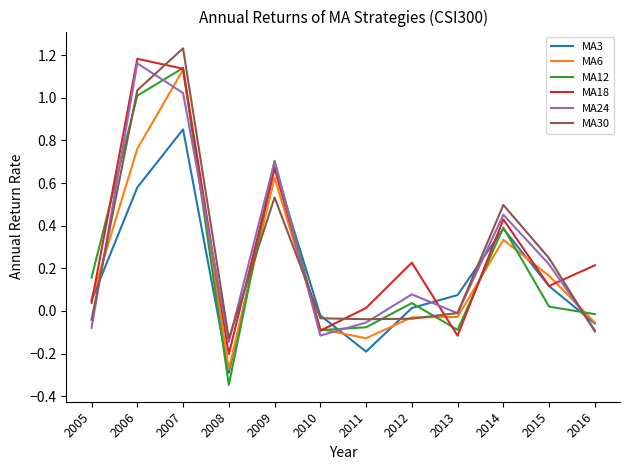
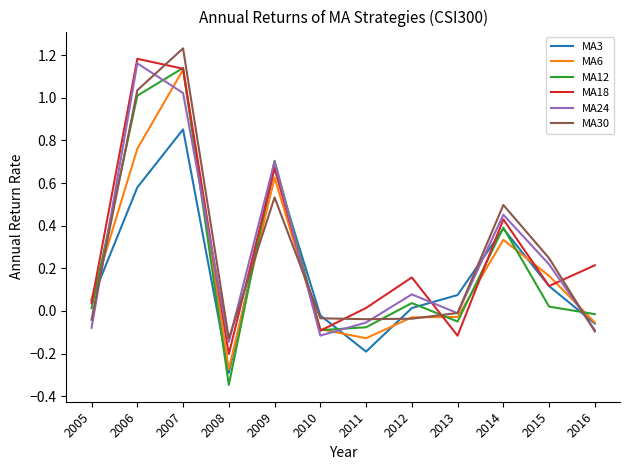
  {
    "MA3": {
      "2006": 0.58,
      "2007": 0.85,
      "2008": -0.29,
      "2010": -0.02,
      "2011": -0.19,
      "2012": 0.01,
      "2013": 0.07
    },
    "MA6": {
      "2006": 0.76,
      "2008": -0.27,
      "2009": 0.63,
      "2011": -0.13,
      "2013": -0.03,
      "2014": 0.33,
      "2015": 0.16
    },
    "MA12": {
-     "2005": 0.16,
+     "2005": 0.01,
      "2006": 1.01,
      "2008": -0.35,
      "2011": -0.08,
      "2012": 0.04,
-     "2013": -0.09,
+     "2013": -0.05,
      "2015": 0.02,
      "2016": -0.01
    },
    "MA18": {
      "2006": 1.18,
      "2008": -0.20,
      "2011": 0.01,
-     "2012": 0.23,
+     "2012": 0.16,
      "2013": -0.12,
      "2014": 0.43,
      "2016": 0.21
    },
    "MA24": {
      "2005": -0.08,
      "2006": 1.16,
      "2007": 1.02,
      "2008": -0.15,
      "2010": -0.12,
      "2011": -0.05,
      "2012": 0.08,
      "2014": 0.45,
      "2015": 0.22
    },
    "MA30": {
      "2005": -0.04,
      "2006": 1.04,
      "2007": 1.23,
      "2008": -0.13,
      "2009": 0.53,
      "2010": -0.03,
      "2011": -0.04,
      "2014": 0.50,
      "2015": 0.25
    }
  }
